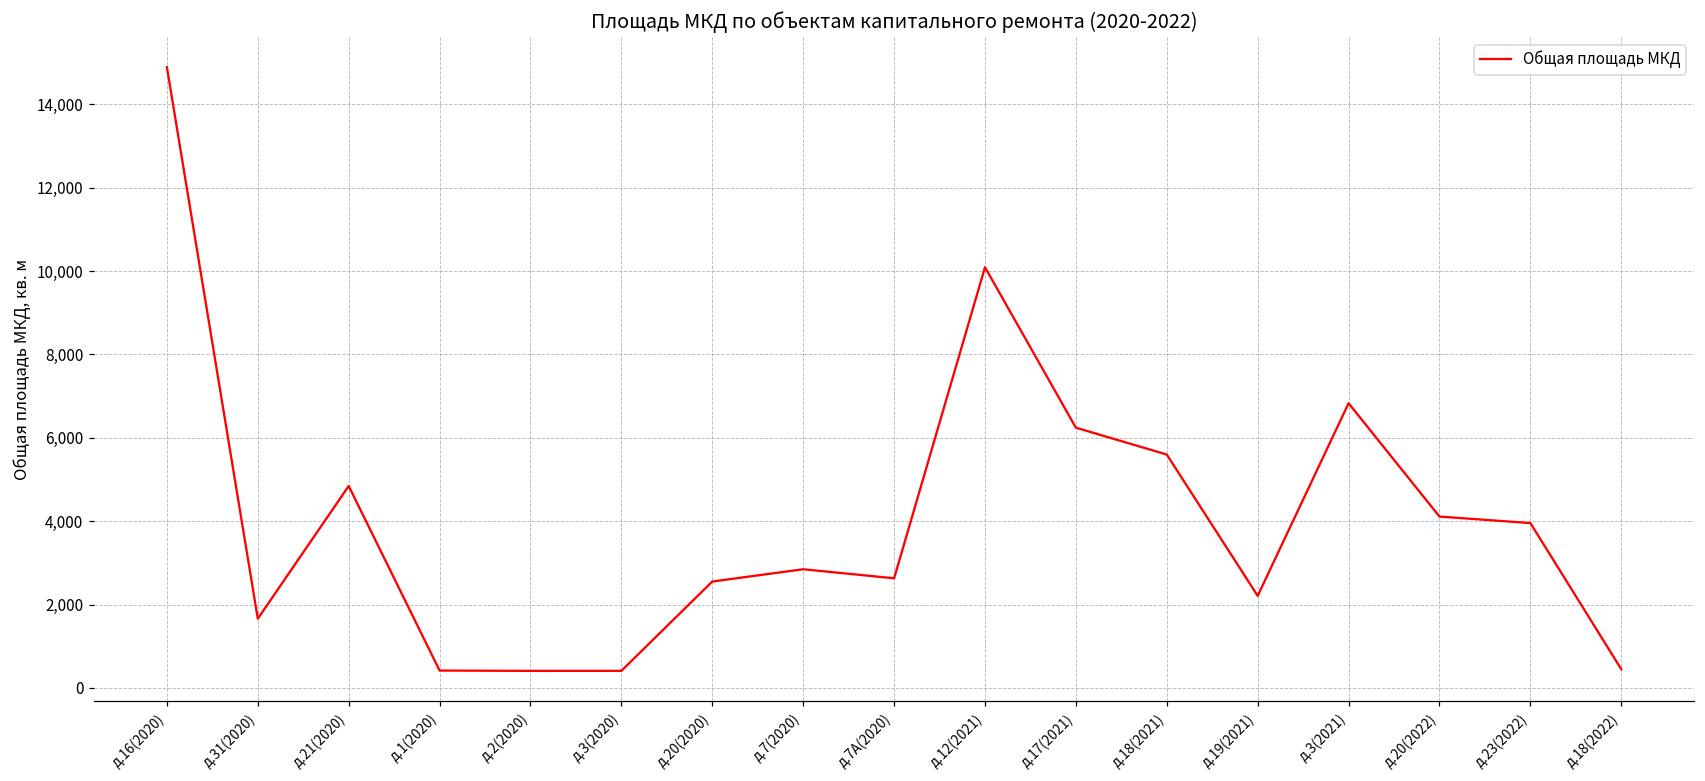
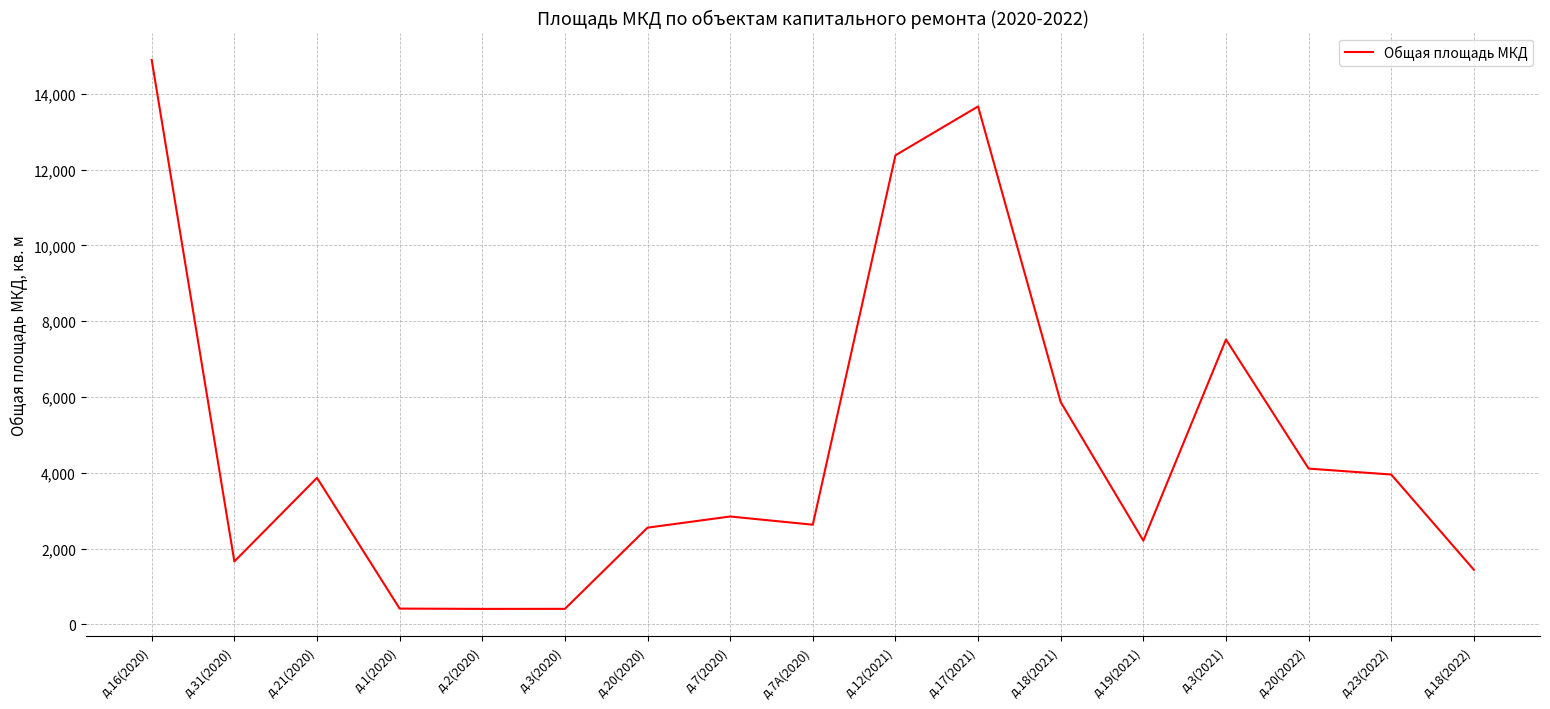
  {
    "д.16(2020)": "14,900",
    "д.31(2020)": "1,700",
-   "д.21(2020)": "4,800",
+   "д.21(2020)": "3,900",
    "д.1(2020)": "400",
    "д.2(2020)": "400",
    "д.3(2020)": "400",
    "д.20(2020)": "2,600",
    "д.7(2020)": "2,800",
    "д.7А(2020)": "2,600",
-   "д.12(2021)": "10,100",
-   "д.17(2021)": "6,200",
-   "д.18(2021)": "5,600",
+   "д.12(2021)": "12,400",
+   "д.17(2021)": "13,700",
+   "д.18(2021)": "5,900",
    "д.19(2021)": "2,200",
-   "д.3(2021)": "6,800",
+   "д.3(2021)": "7,500",
    "д.20(2022)": "4,100",
    "д.23(2022)": "4,000",
-   "д.18(2022)": "400"
+   "д.18(2022)": "1,400"
  }
